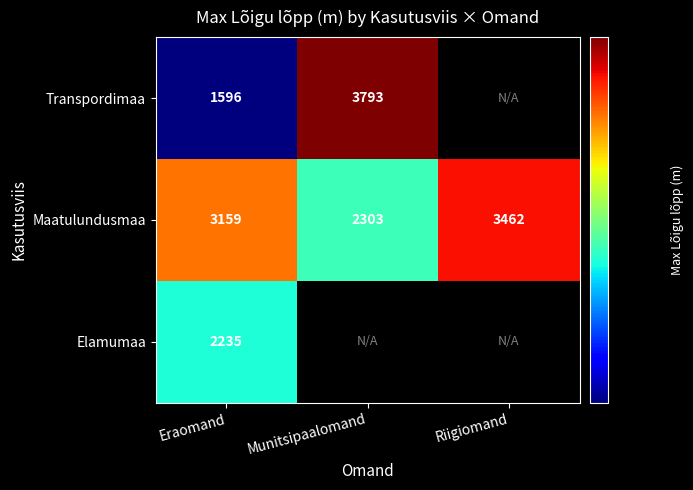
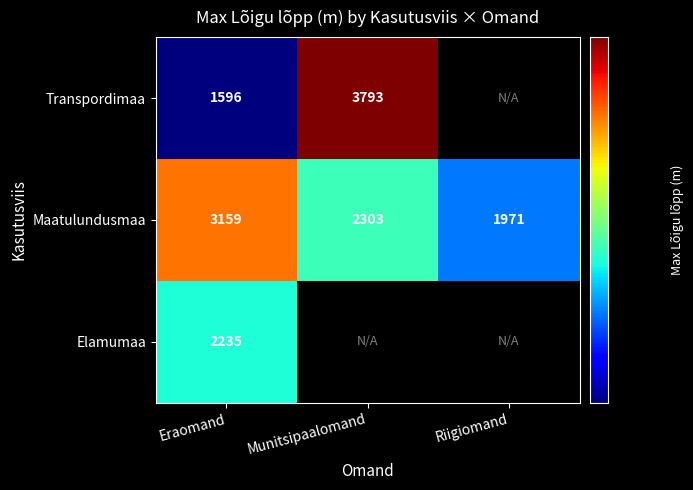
  {
    "Transpordimaa": {
      "Eraomand": 1596,
      "Munitsipaalomand": 3793
    },
    "Maatulundusmaa": {
      "Eraomand": 3159,
      "Munitsipaalomand": 2303,
-     "Riigiomand": 3462
+     "Riigiomand": 1971
    },
    "Elamumaa": {
      "Eraomand": 2235
    }
  }
